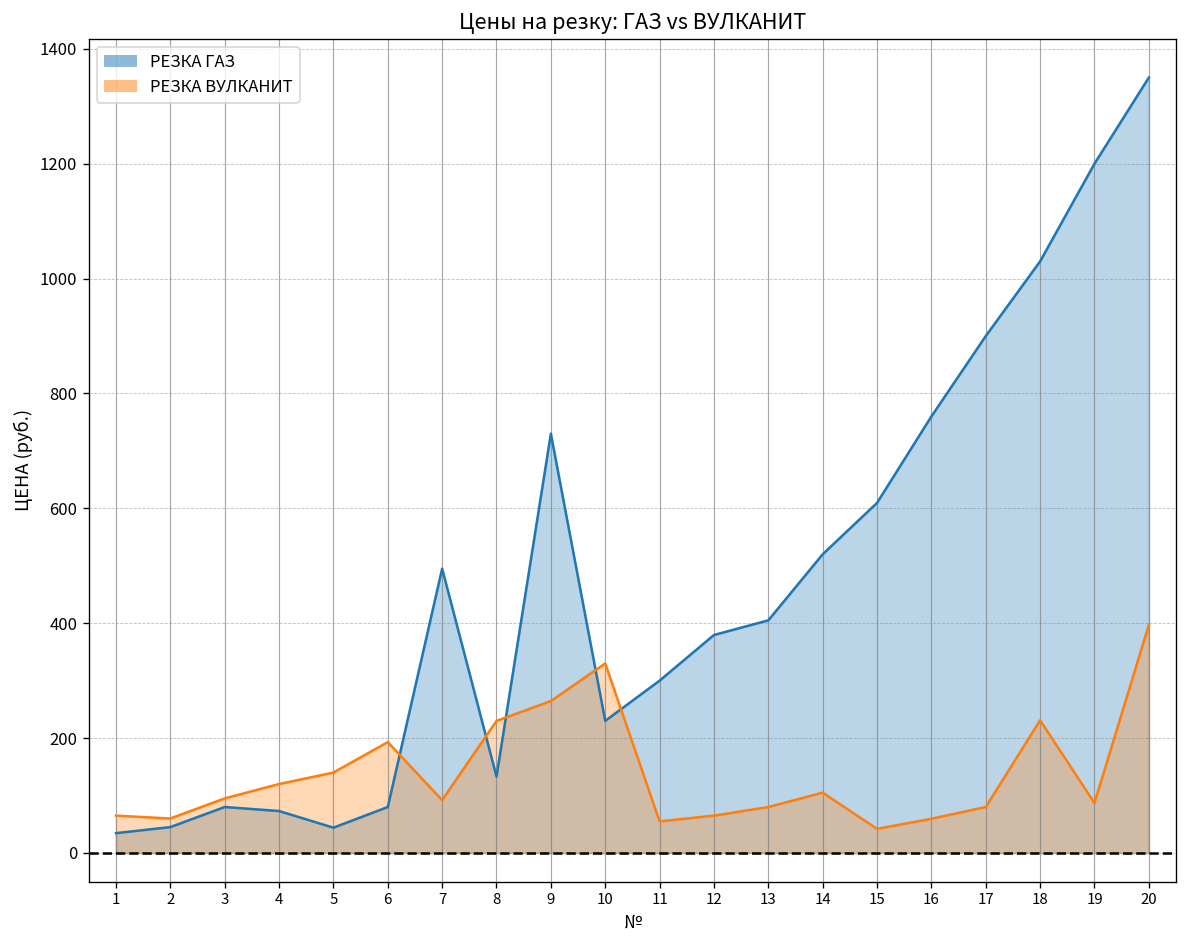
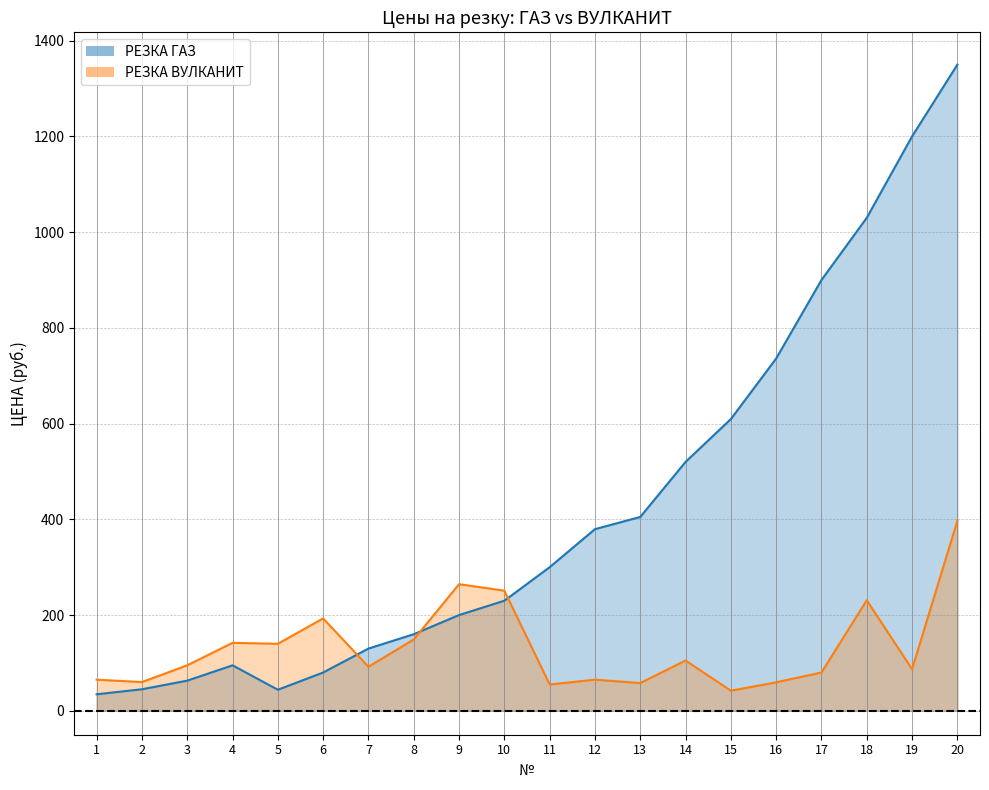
  {
    "РЕЗКА ГАЗ": {
      "1": 30,
      "2": 50,
-     "3": 80,
-     "4": 70,
+     "3": 60,
+     "4": 100,
      "5": 40,
      "6": 80,
-     "7": 500,
-     "8": 130,
-     "9": 730,
+     "7": 130,
+     "8": 160,
+     "9": 200,
      "10": 230,
      "11": 300,
      "12": 380,
      "13": 410,
      "14": 520,
      "15": 610,
-     "16": 760,
+     "16": 740,
      "17": 900,
      "18": 1030,
      "19": 1200,
      "20": 1350
    },
    "РЕЗКА ВУЛКАНИТ": {
      "1": 70,
      "2": 60,
      "3": 100,
-     "4": 120,
+     "4": 140,
      "5": 140,
      "6": 190,
      "7": 90,
-     "8": 230,
+     "8": 150,
      "9": 260,
-     "10": 330,
+     "10": 250,
      "11": 60,
      "12": 70,
-     "13": 80,
+     "13": 60,
      "14": 110,
      "15": 40,
      "16": 60,
      "17": 80,
      "18": 230,
      "19": 90,
      "20": 400
    }
  }
